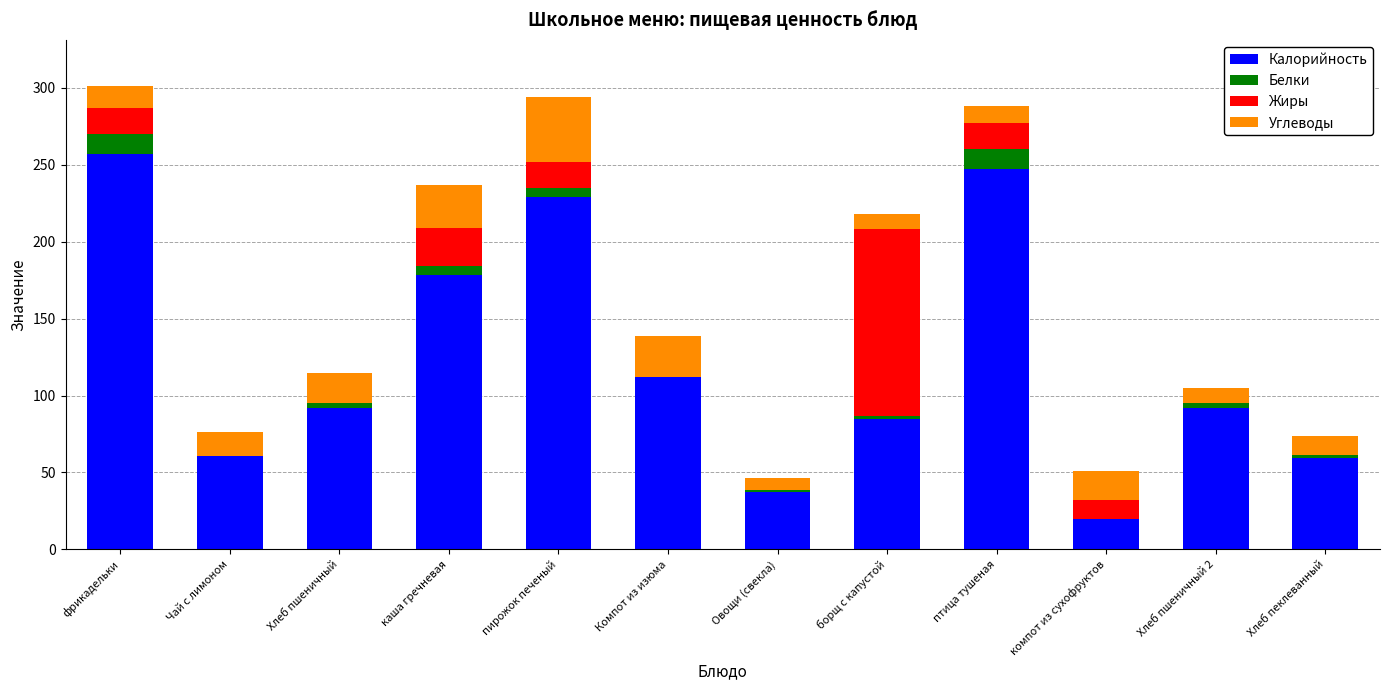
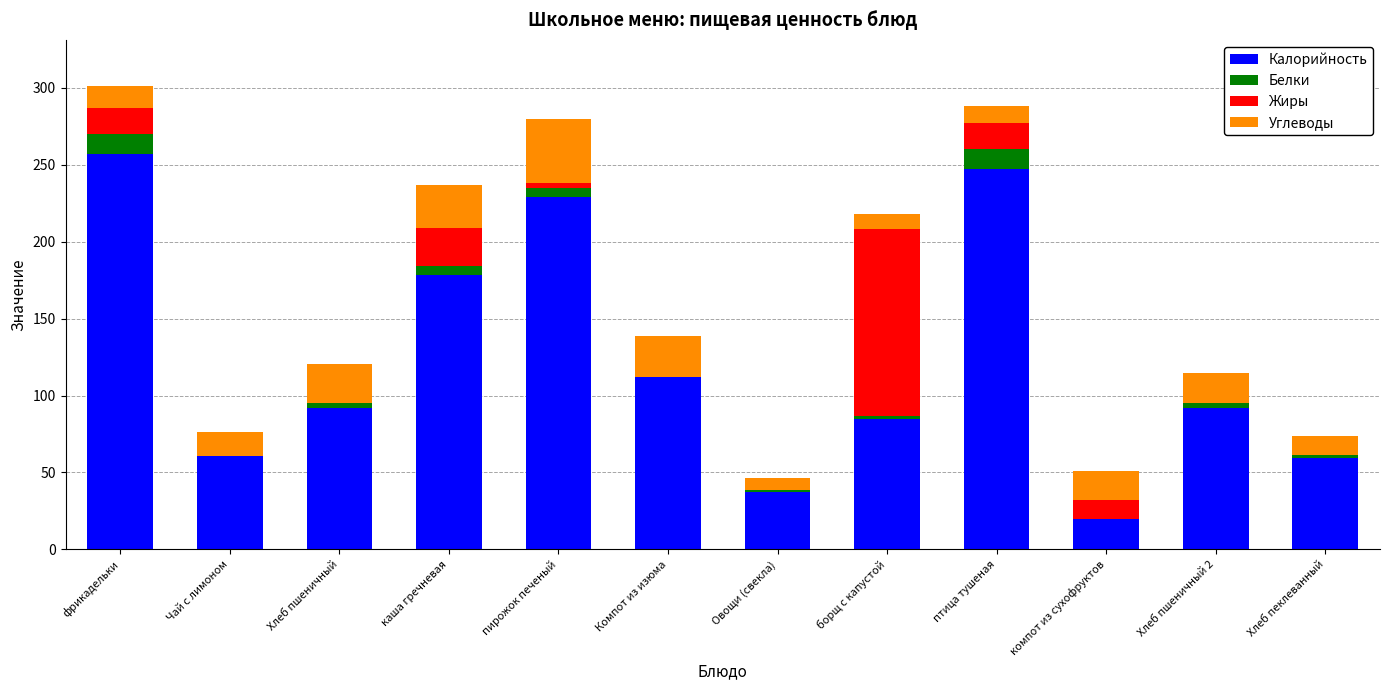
  {
    "Калорийность": {
      "фрикадельки": 257,
      "Чай с лимоном": 61,
      "Хлеб пшеничный": 92,
      "каша гречневая": 178,
      "пирожок печеный": 229,
      "Компот из изюма": 112,
      "Овощи (свекла)": 37,
      "борщ с капустой": 85,
      "птица тушеная": 247,
      "компот из сухофруктов": 20,
      "Хлеб пшеничный 2": 92,
      "Хлеб пеклеванный": 59
    },
    "Белки": {
      "фрикадельки": 13,
      "Чай с лимоном": 0,
      "Хлеб пшеничный": 3,
      "каша гречневая": 6,
      "пирожок печеный": 6,
      "Компот из изюма": 0,
      "борщ с капустой": 2,
      "птица тушеная": 13,
      "компот из сухофруктов": 0,
      "Хлеб пшеничный 2": 3,
      "Хлеб пеклеванный": 2
    },
    "Жиры": {
      "фрикадельки": 17,
      "Чай с лимоном": 0,
      "каша гречневая": 25,
-     "пирожок печеный": 17,
+     "пирожок печеный": 3,
      "Компот из изюма": 0,
      "борщ с капустой": 121,
      "птица тушеная": 17,
      "компот из сухофруктов": 12,
      "Хлеб пшеничный 2": 0,
      "Хлеб пеклеванный": 0
    },
    "Углеводы": {
      "фрикадельки": 14,
      "Чай с лимоном": 15,
-     "Хлеб пшеничный": 20,
+     "Хлеб пшеничный": 25,
      "каша гречневая": 28,
      "пирожок печеный": 42,
      "Компот из изюма": 27,
      "Овощи (свекла)": 8,
      "борщ с капустой": 10,
      "птица тушеная": 11,
      "компот из сухофруктов": 19,
-     "Хлеб пшеничный 2": 10,
+     "Хлеб пшеничный 2": 20,
      "Хлеб пеклеванный": 12
    }
  }
